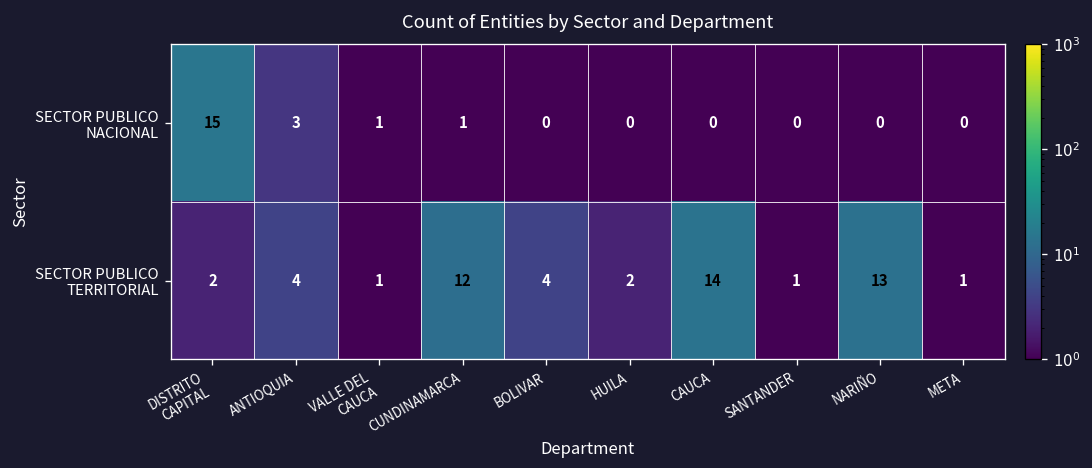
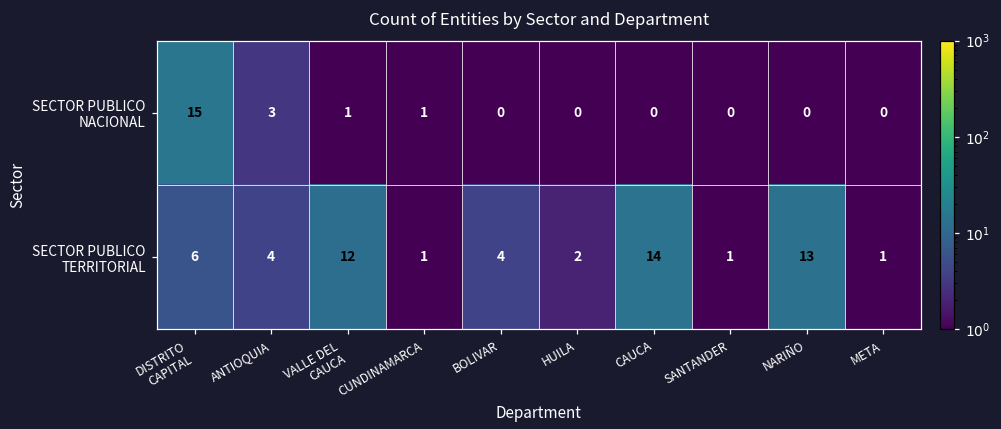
  {
    "SECTOR PUBLICO NACIONAL": {
      "DISTRITO CAPITAL": 15,
      "ANTIOQUIA": 3,
      "VALLE DEL CAUCA": 1,
      "CUNDINAMARCA": 1,
      "BOLIVAR": 0,
      "HUILA": 0,
      "CAUCA": 0,
      "SANTANDER": 0,
      "NARIÑO": 0,
      "META": 0
    },
    "SECTOR PUBLICO TERRITORIAL": {
-     "DISTRITO CAPITAL": 2,
+     "DISTRITO CAPITAL": 6,
      "ANTIOQUIA": 4,
-     "VALLE DEL CAUCA": 1,
-     "CUNDINAMARCA": 12,
+     "VALLE DEL CAUCA": 12,
+     "CUNDINAMARCA": 1,
      "BOLIVAR": 4,
      "HUILA": 2,
      "CAUCA": 14,
      "SANTANDER": 1,
      "NARIÑO": 13,
      "META": 1
    }
  }
